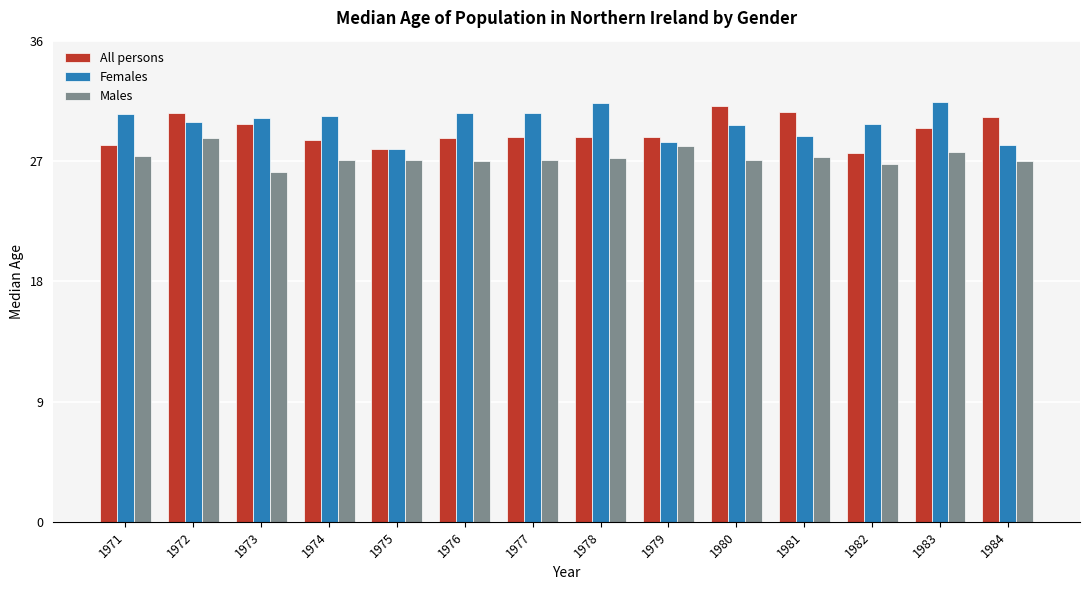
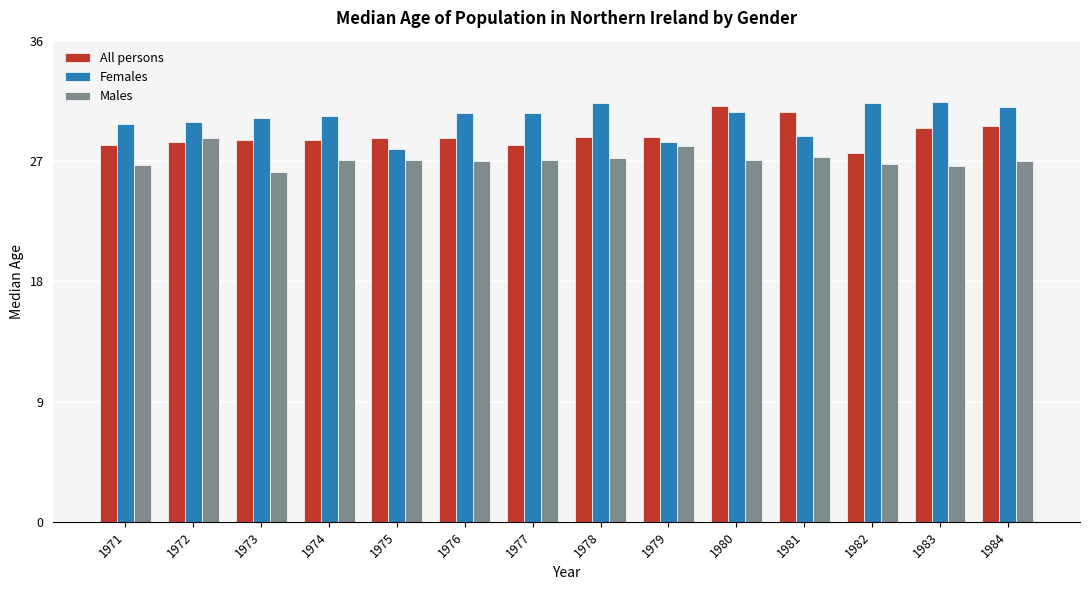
  {
    "All persons": {
      "1971": 28.2,
-     "1972": 30.6,
-     "1973": 29.8,
+     "1972": 28.4,
+     "1973": 28.6,
      "1974": 28.6,
-     "1975": 27.9,
+     "1975": 28.7,
      "1976": 28.7,
-     "1977": 28.8,
+     "1977": 28.2,
      "1978": 28.8,
      "1979": 28.8,
      "1980": 31.1,
      "1981": 30.7,
      "1982": 27.6,
      "1983": 29.5,
-     "1984": 30.3
+     "1984": 29.6
    },
    "Females": {
-     "1971": 30.5,
+     "1971": 29.8,
      "1972": 29.9,
      "1973": 30.2,
      "1974": 30.4,
      "1975": 27.9,
      "1976": 30.6,
      "1977": 30.6,
      "1978": 31.3,
      "1979": 28.4,
-     "1980": 29.7,
+     "1980": 30.7,
      "1981": 28.9,
-     "1982": 29.8,
+     "1982": 31.3,
      "1983": 31.4,
-     "1984": 28.2
+     "1984": 31.0
    },
    "Males": {
-     "1971": 27.4,
+     "1971": 26.7,
      "1972": 28.7,
      "1973": 26.2,
      "1974": 27.1,
      "1975": 27.1,
      "1976": 27.0,
      "1977": 27.1,
      "1978": 27.2,
      "1979": 28.1,
      "1980": 27.1,
      "1981": 27.3,
      "1982": 26.8,
-     "1983": 27.7,
+     "1983": 26.6,
      "1984": 27.0
    }
  }
